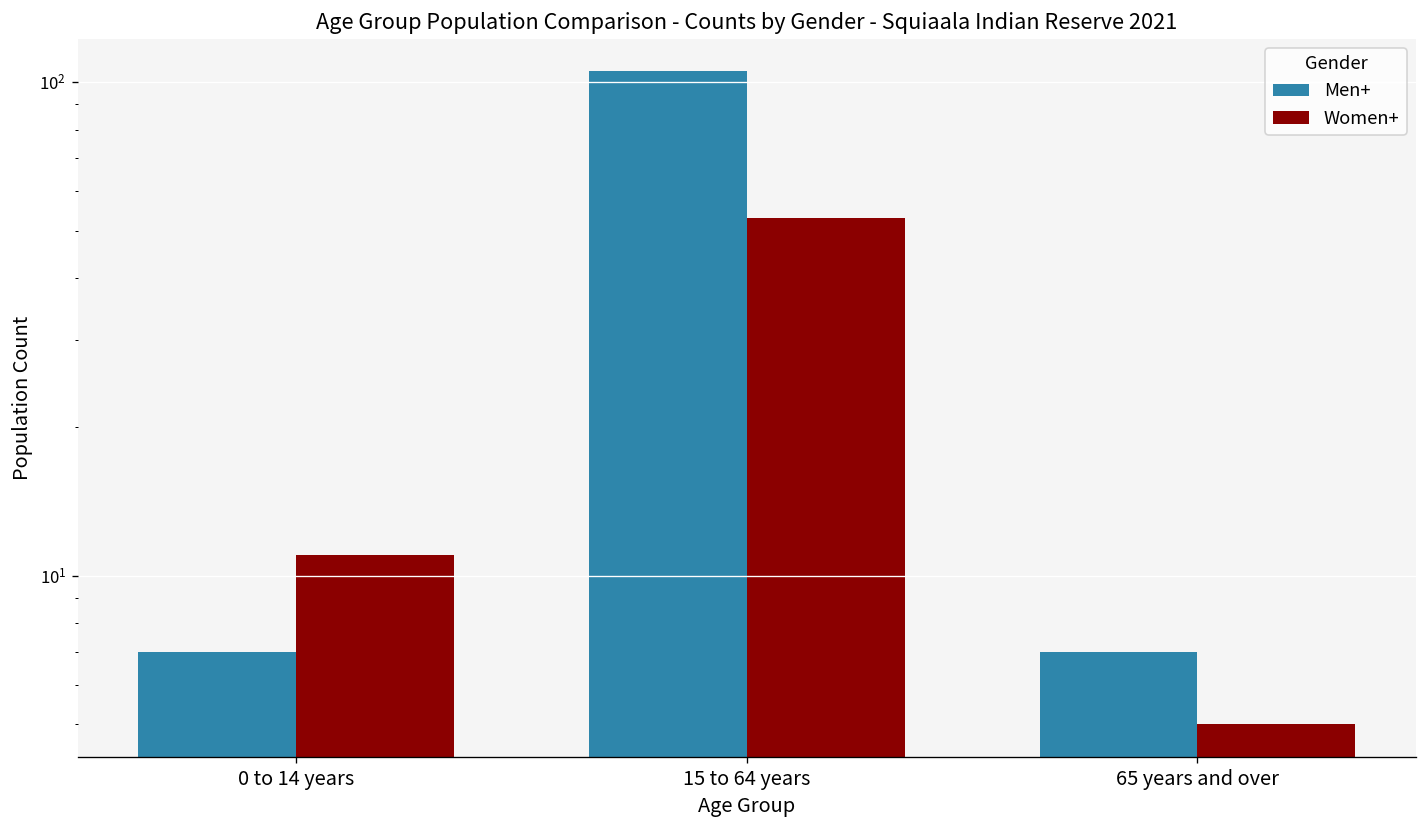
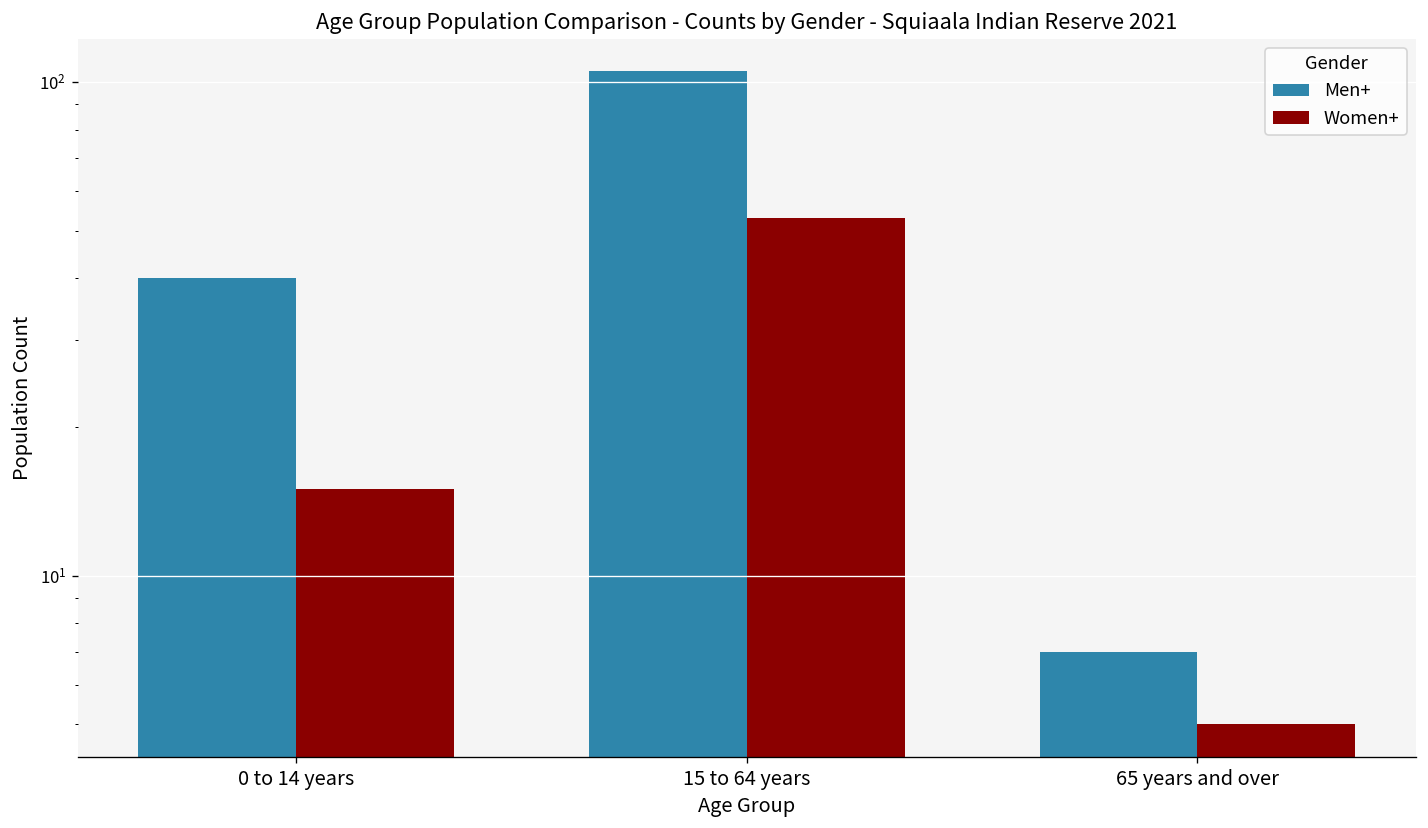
  {
    "Men+": {
-     "0 to 14 years": 7,
+     "0 to 14 years": 40,
      "15 to 64 years": 105,
      "65 years and over": 7
    },
    "Women+": {
-     "0 to 14 years": 11,
+     "0 to 14 years": 15,
      "15 to 64 years": 53,
      "65 years and over": 5
    }
  }
